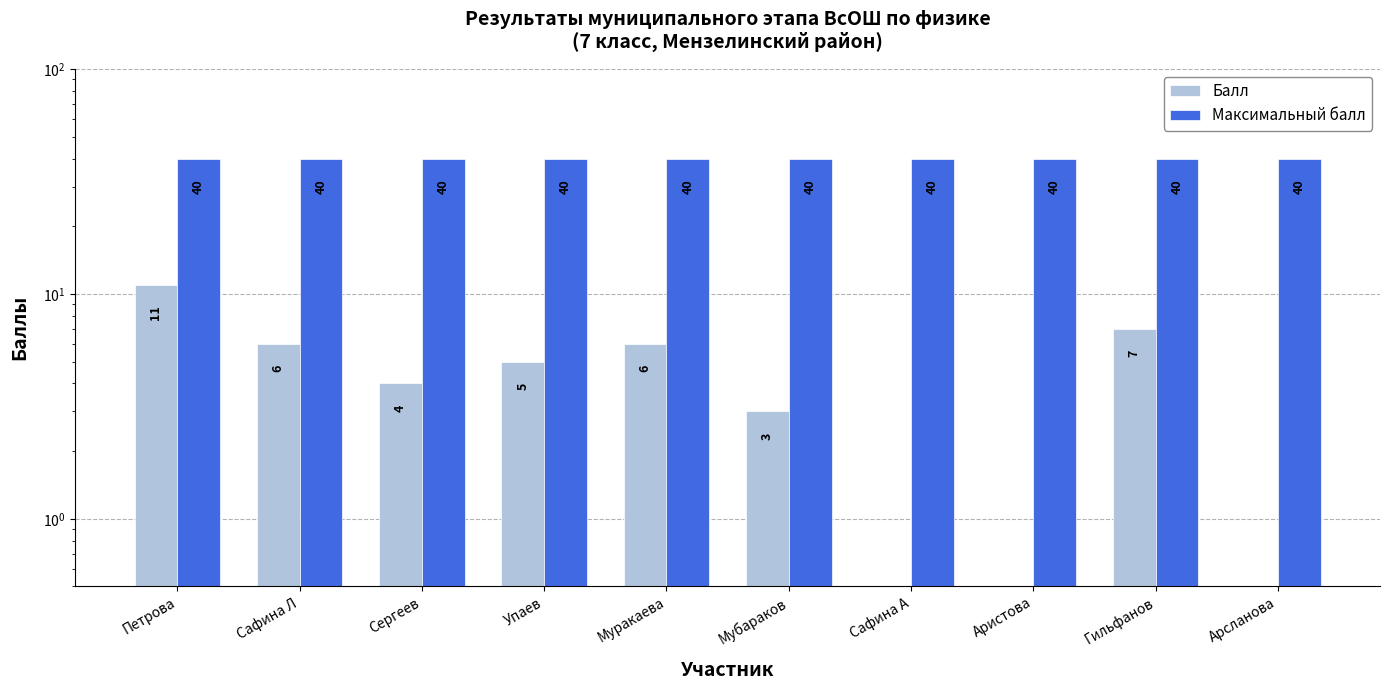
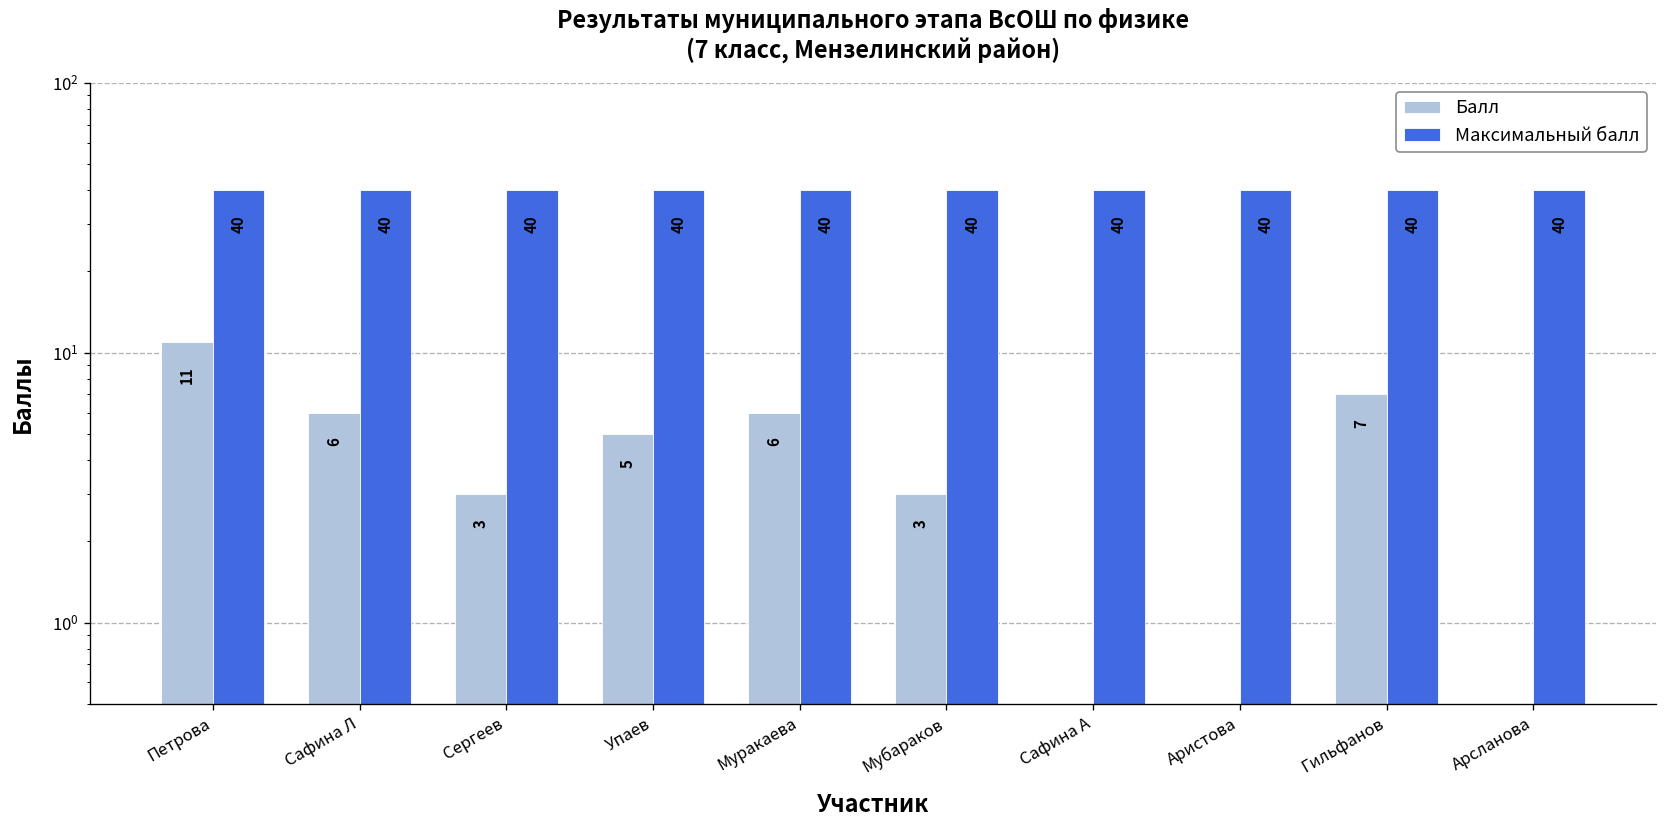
  {
    "Балл": {
      "Петрова": 11,
      "Сафина Л": 6,
-     "Сергеев": 4,
+     "Сергеев": 3,
      "Упаев": 5,
      "Муракаева": 6,
      "Мубараков": 3,
      "Гильфанов": 7
    },
    "Максимальный балл": {
      "Петрова": 40,
      "Сафина Л": 40,
      "Сергеев": 40,
      "Упаев": 40,
      "Муракаева": 40,
      "Мубараков": 40,
      "Сафина А": 40,
      "Аристова": 40,
      "Гильфанов": 40,
      "Арсланова": 40
    }
  }
